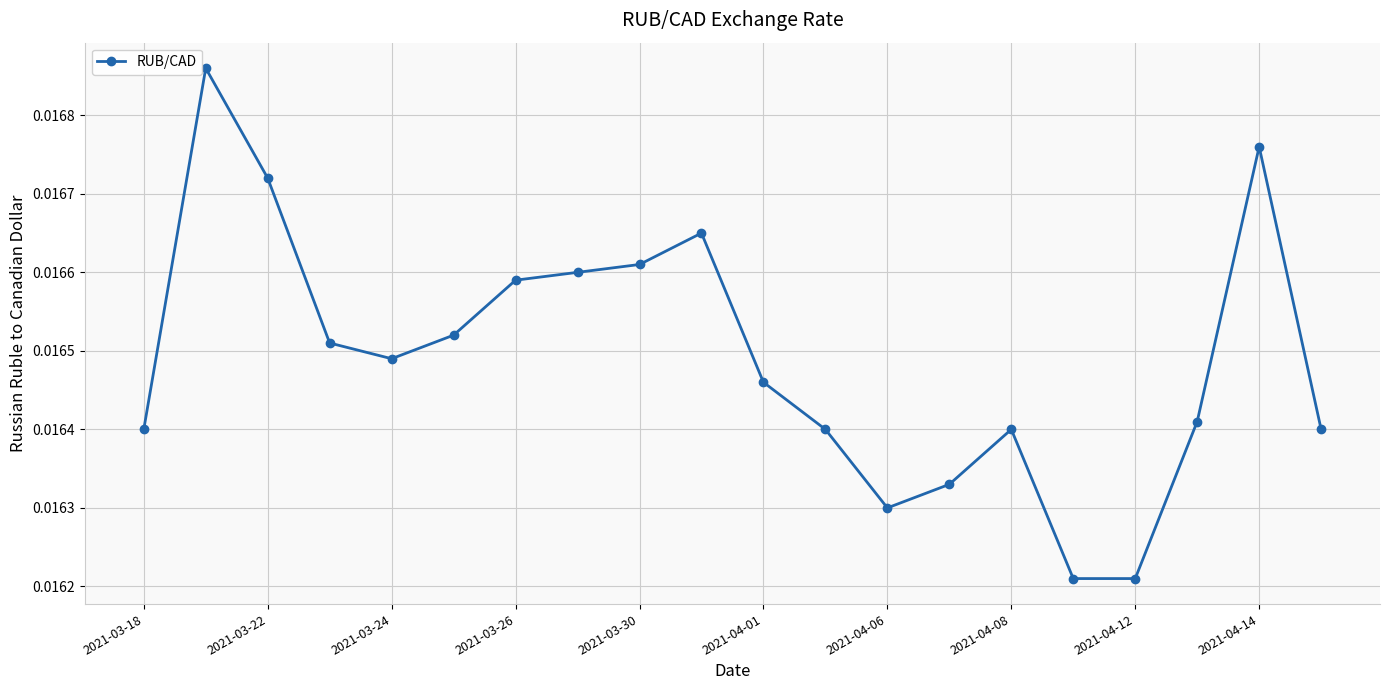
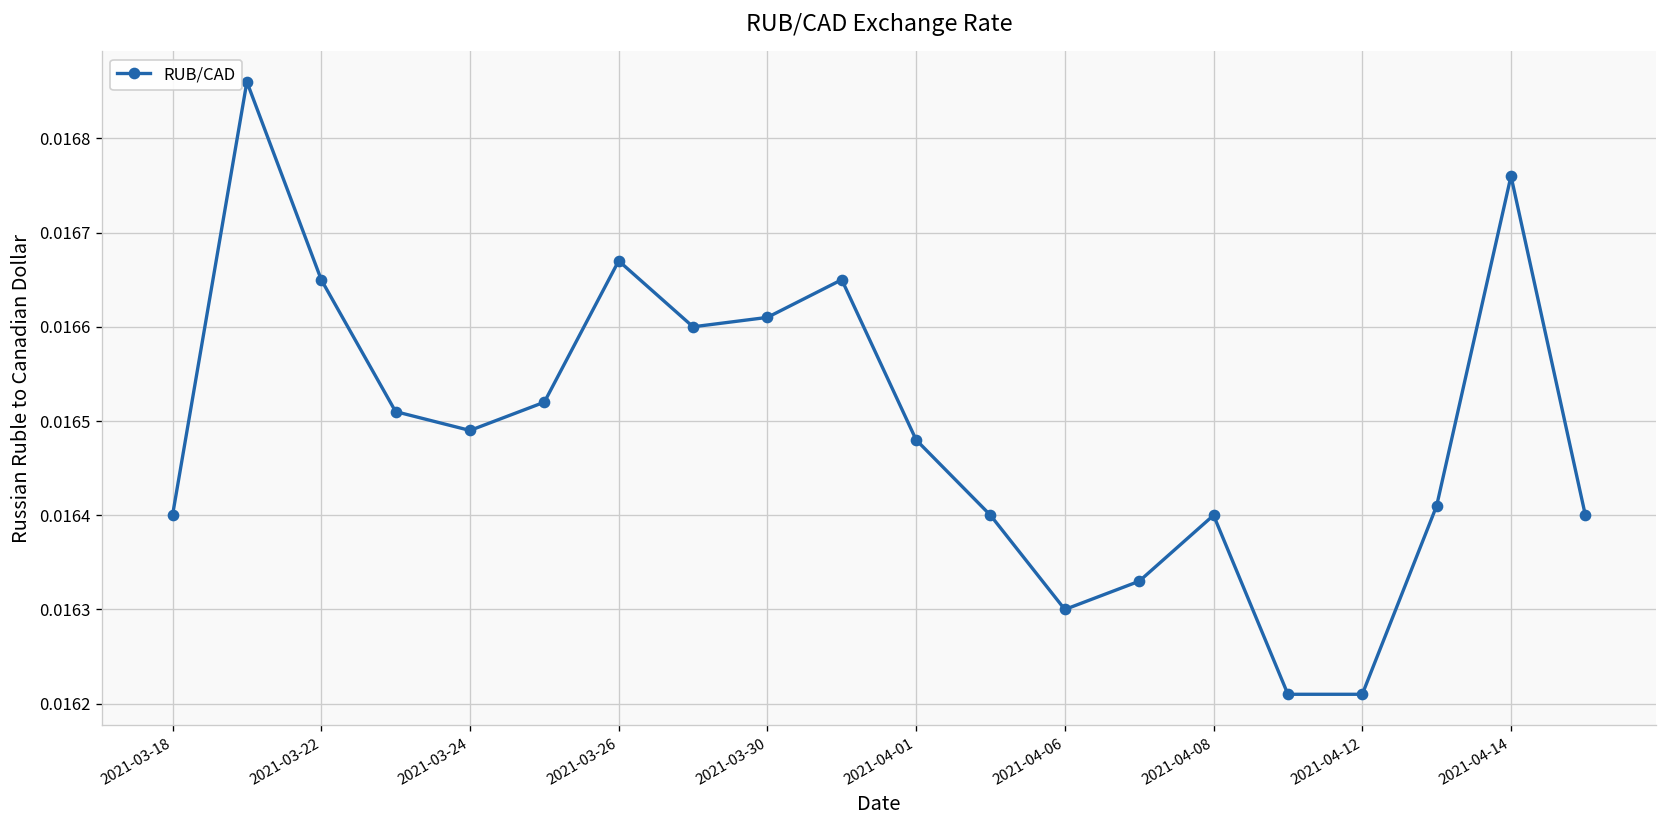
  {
    "2021-03-18": 0.01640,
-   "2021-03-22": 0.01672,
+   "2021-03-22": 0.01665,
    "2021-03-24": 0.01649,
-   "2021-03-26": 0.01659,
+   "2021-03-26": 0.01667,
    "2021-03-30": 0.01661,
-   "2021-04-01": 0.01646,
+   "2021-04-01": 0.01648,
    "2021-04-06": 0.01630,
    "2021-04-08": 0.01640,
    "2021-04-12": 0.01621,
    "2021-04-14": 0.01676
  }
